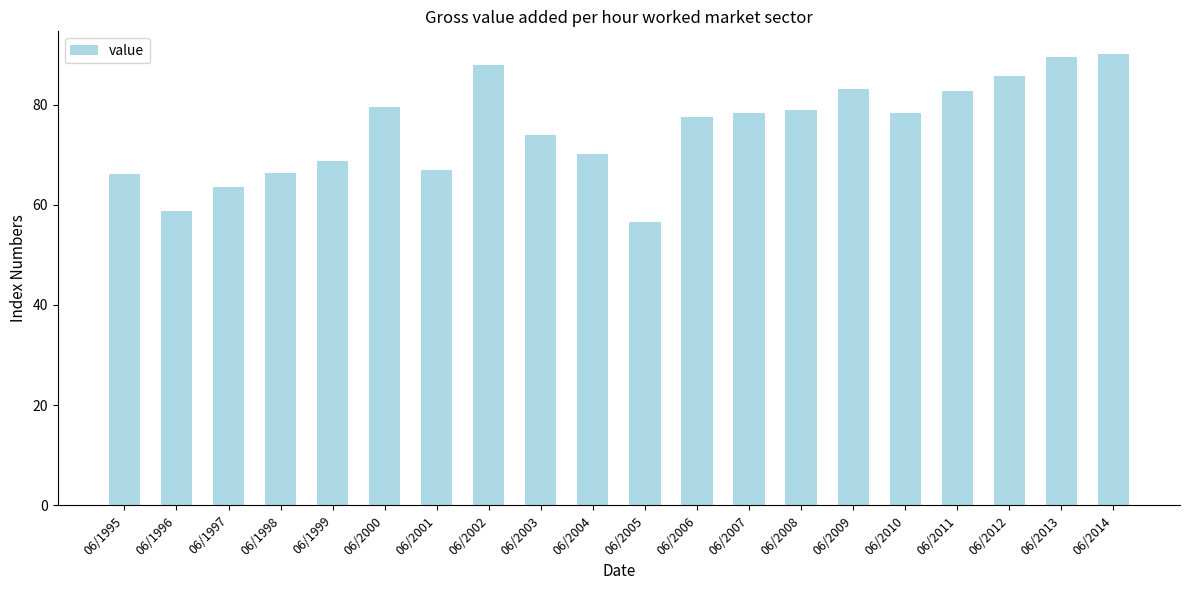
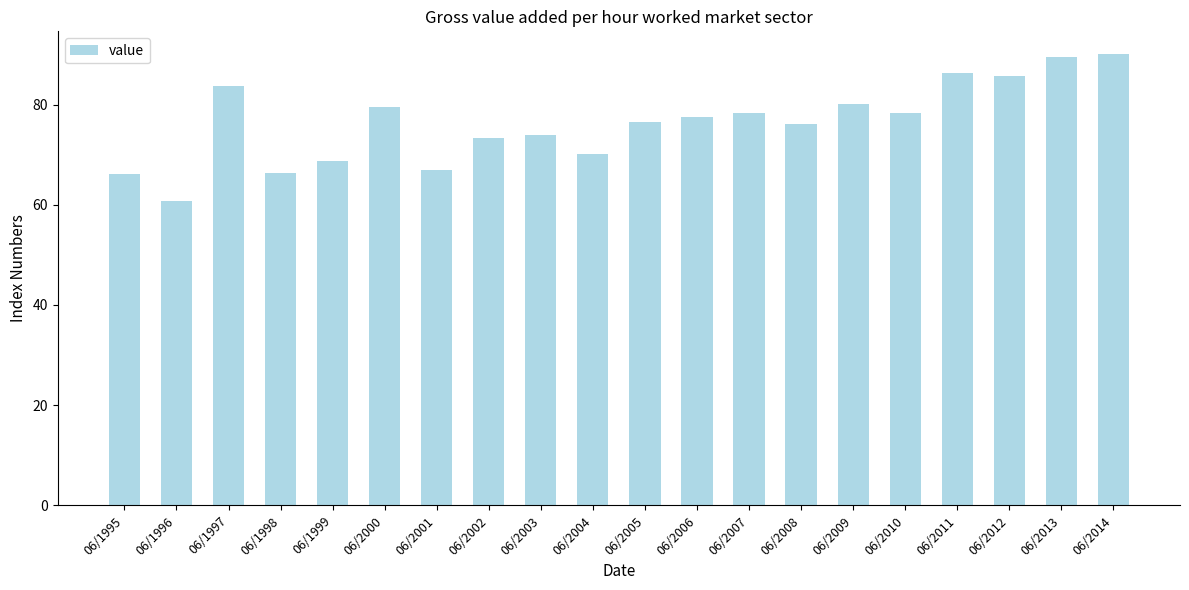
  {
    "06/1995": 66,
-   "06/1996": 59,
-   "06/1997": 64,
+   "06/1996": 61,
+   "06/1997": 84,
    "06/1998": 66,
    "06/1999": 69,
    "06/2000": 80,
    "06/2001": 67,
-   "06/2002": 88,
+   "06/2002": 73,
    "06/2003": 74,
    "06/2004": 70,
-   "06/2005": 57,
+   "06/2005": 77,
    "06/2006": 78,
    "06/2007": 78,
-   "06/2008": 79,
-   "06/2009": 83,
+   "06/2008": 76,
+   "06/2009": 80,
    "06/2010": 78,
-   "06/2011": 83,
+   "06/2011": 86,
    "06/2012": 86,
    "06/2013": 90,
    "06/2014": 90
  }
